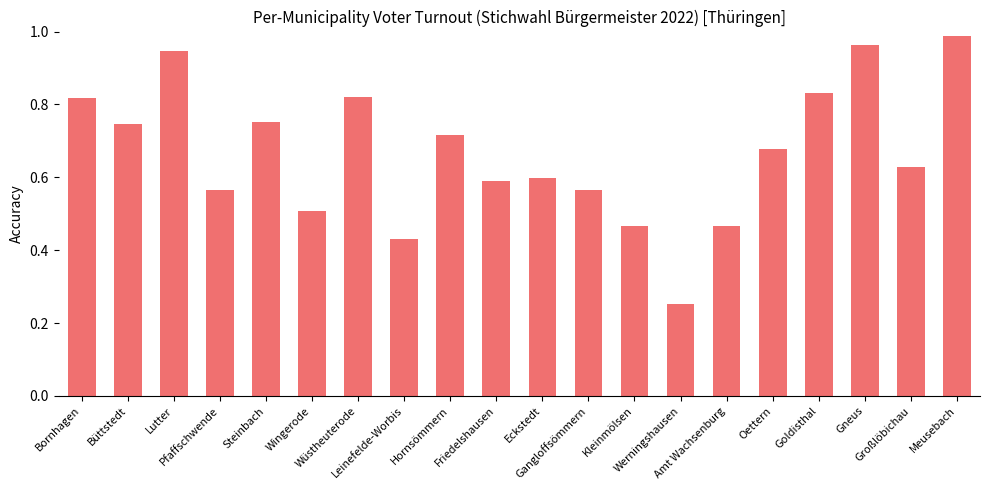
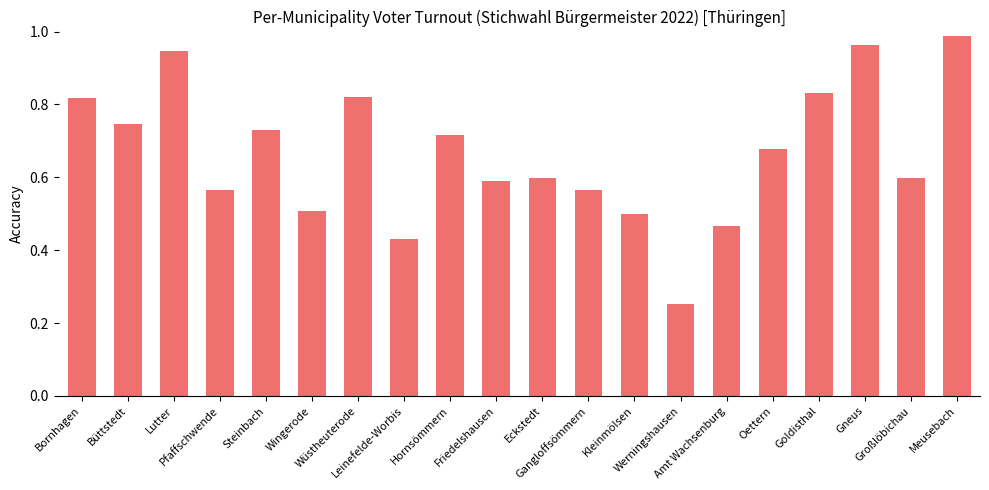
  {
    "Bornhagen": 0.82,
    "Büttstedt": 0.75,
    "Lutter": 0.95,
    "Pfaffschwende": 0.57,
-   "Steinbach": 0.75,
+   "Steinbach": 0.73,
    "Wingerode": 0.51,
    "Wüstheuterode": 0.82,
    "Leinefelde-Worbis": 0.43,
    "Hornsömmern": 0.72,
    "Friedelshausen": 0.59,
    "Eckstedt": 0.60,
    "Gangloffsömmern": 0.57,
-   "Kleinmölsen": 0.47,
+   "Kleinmölsen": 0.50,
    "Werningshausen": 0.25,
    "Amt Wachsenburg": 0.47,
    "Oettern": 0.68,
    "Goldisthal": 0.83,
    "Gneus": 0.96,
-   "Großlöbichau": 0.63,
+   "Großlöbichau": 0.60,
    "Meusebach": 0.99
  }
